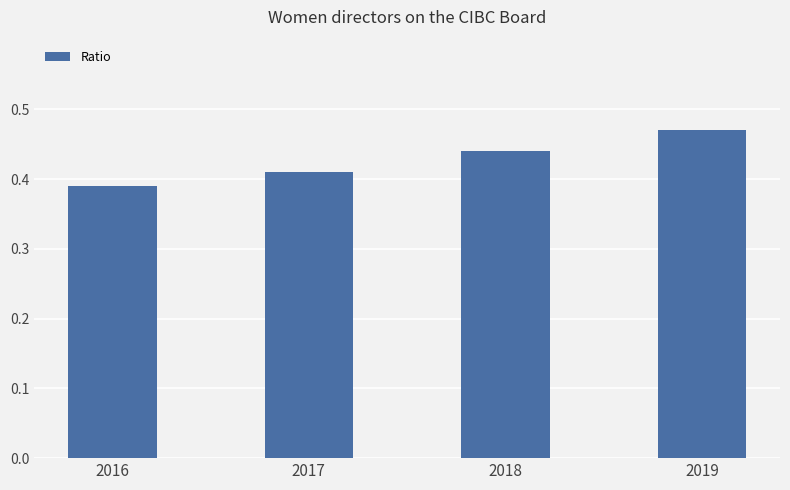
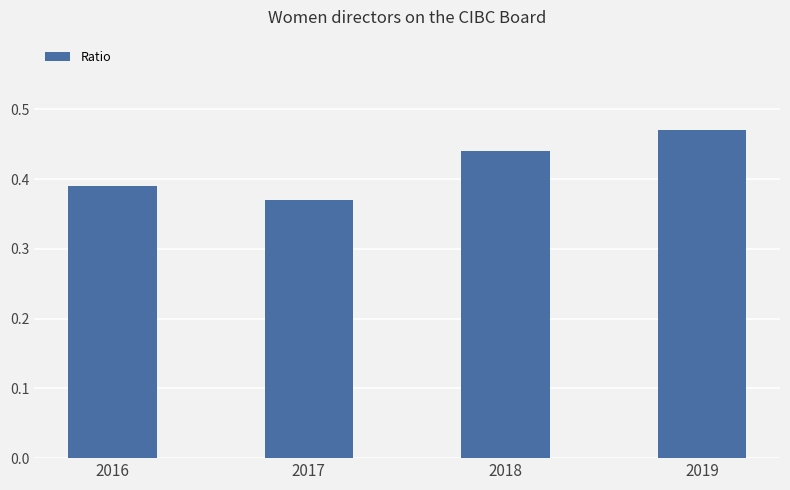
  {
    "2016": 0.39,
-   "2017": 0.41,
+   "2017": 0.37,
    "2018": 0.44,
    "2019": 0.47
  }
